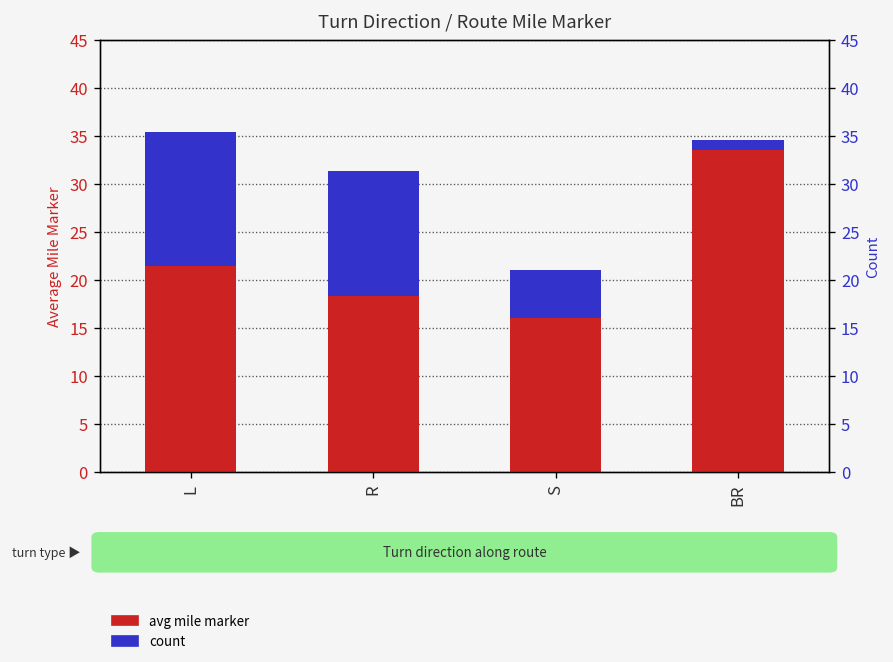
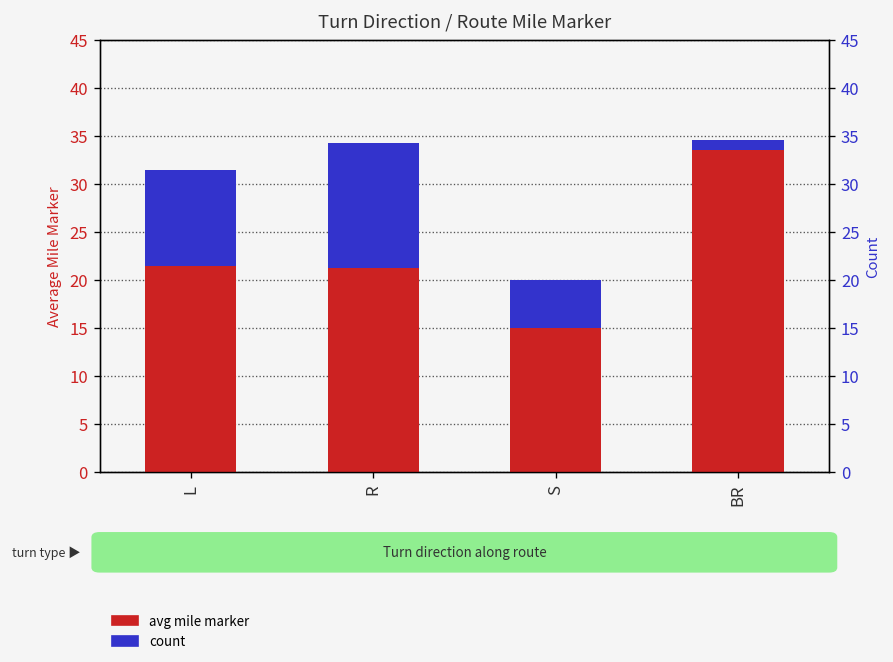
  {
    "avg mile marker": {
      "L": 22,
-     "R": 18,
-     "S": 16,
+     "R": 21,
+     "S": 15,
      "BR": 34
    },
    "count": {
-     "L": 14,
+     "L": 10,
      "R": 13,
      "S": 5,
      "BR": 1
    }
  }
